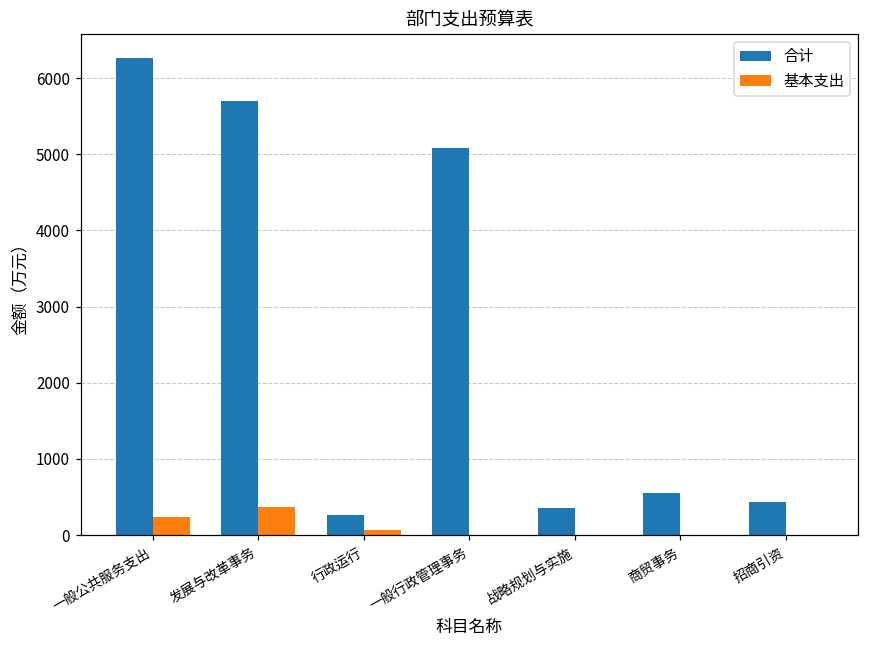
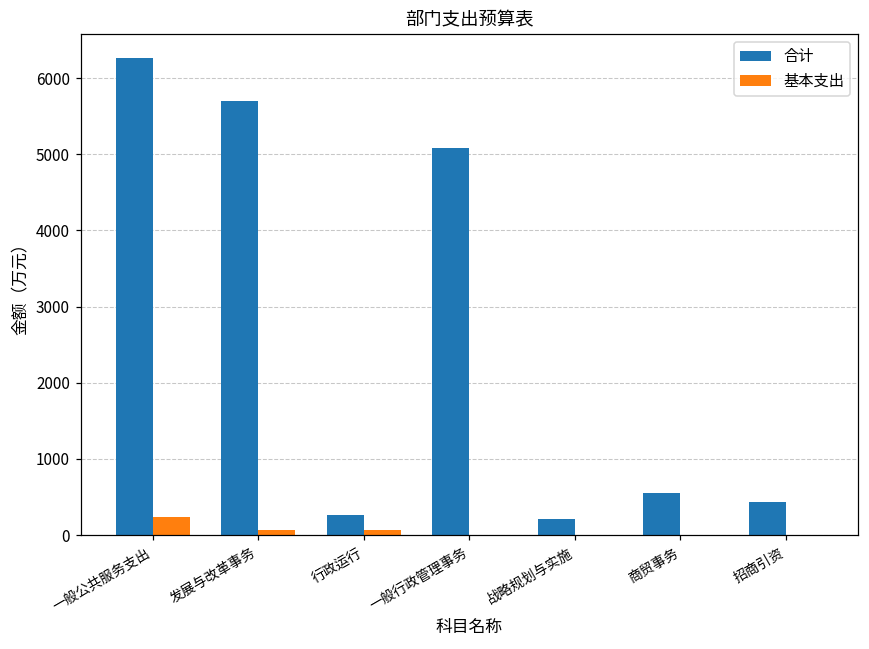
  {
    "合计": {
      "一般公共服务支出": 6300,
      "发展与改革事务": 5700,
      "行政运行": 300,
      "一般行政管理事务": 5100,
-     "战略规划与实施": 400,
+     "战略规划与实施": 200,
      "商贸事务": 600,
      "招商引资": 400
    },
    "基本支出": {
      "一般公共服务支出": 200,
-     "发展与改革事务": 400,
+     "发展与改革事务": 100,
      "行政运行": 100,
      "一般行政管理事务": 0,
      "战略规划与实施": 0,
      "商贸事务": 0,
      "招商引资": 0
    }
  }
